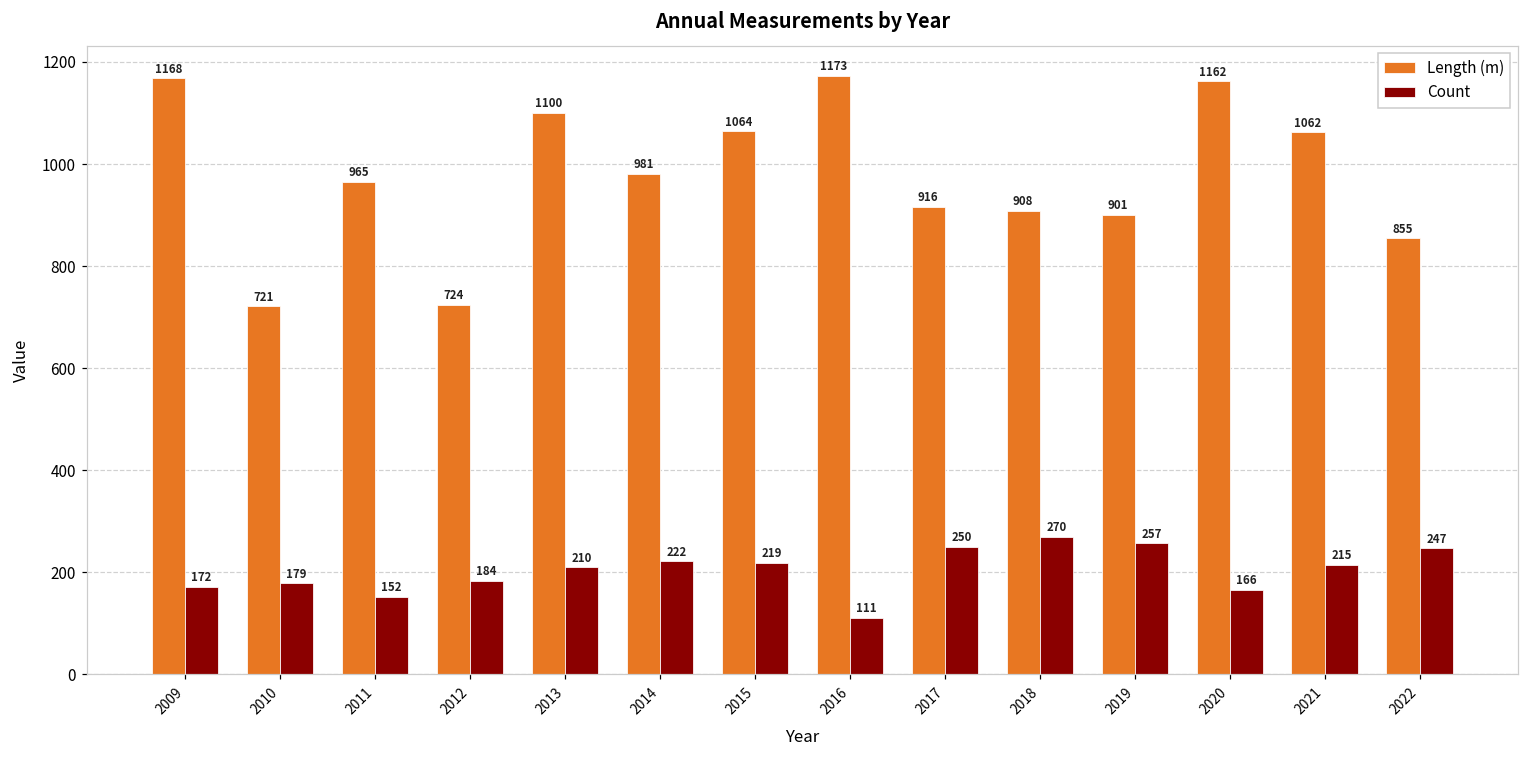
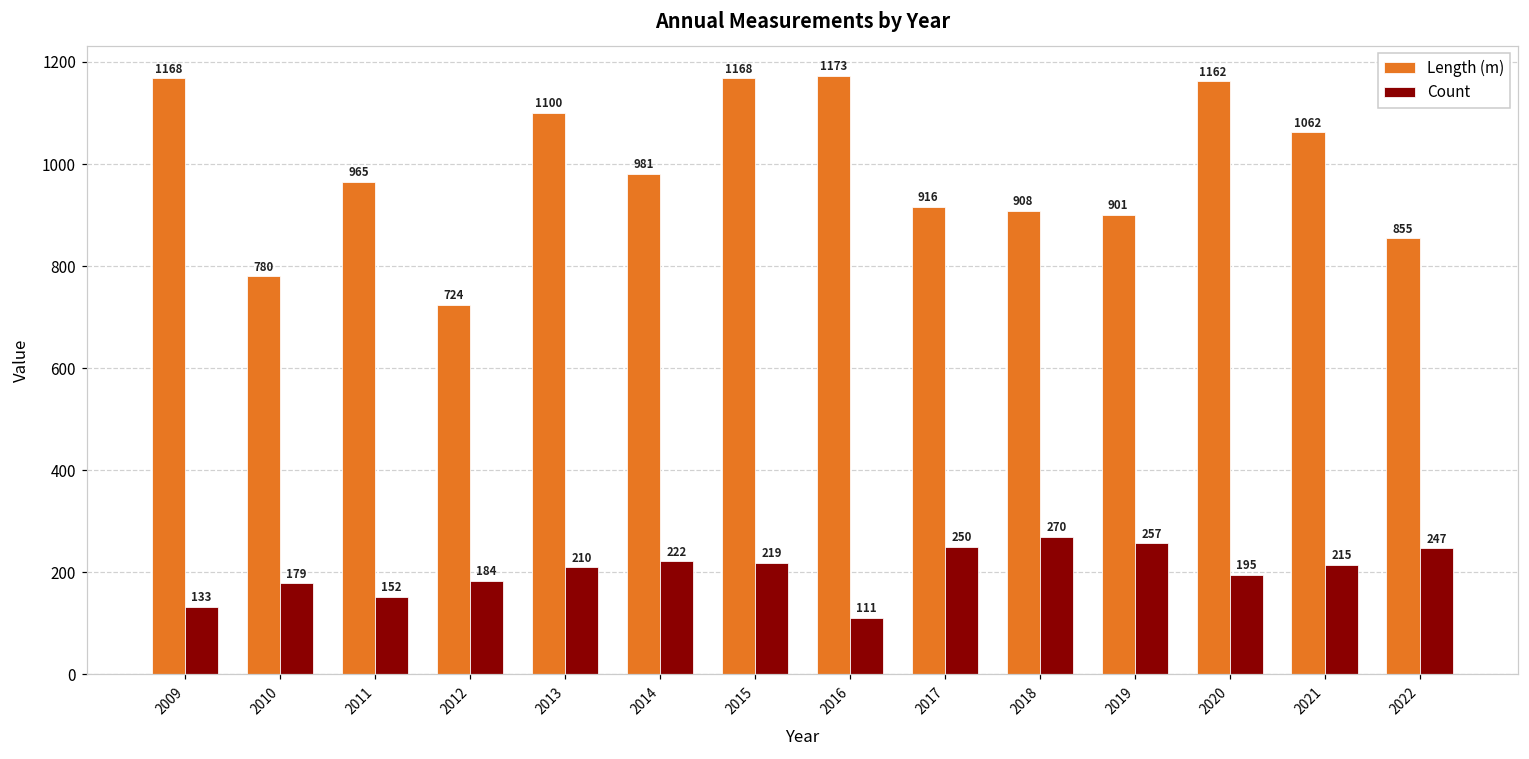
  {
    "Length (m)": {
      "2009": 1168,
-     "2010": 721,
+     "2010": 780,
      "2011": 965,
      "2012": 724,
      "2013": 1100,
      "2014": 981,
-     "2015": 1064,
+     "2015": 1168,
      "2016": 1173,
      "2017": 916,
      "2018": 908,
      "2019": 901,
      "2020": 1162,
      "2021": 1062,
      "2022": 855
    },
    "Count": {
-     "2009": 172,
+     "2009": 133,
      "2010": 179,
      "2011": 152,
      "2012": 184,
      "2013": 210,
      "2014": 222,
      "2015": 219,
      "2016": 111,
      "2017": 250,
      "2018": 270,
      "2019": 257,
-     "2020": 166,
+     "2020": 195,
      "2021": 215,
      "2022": 247
    }
  }
